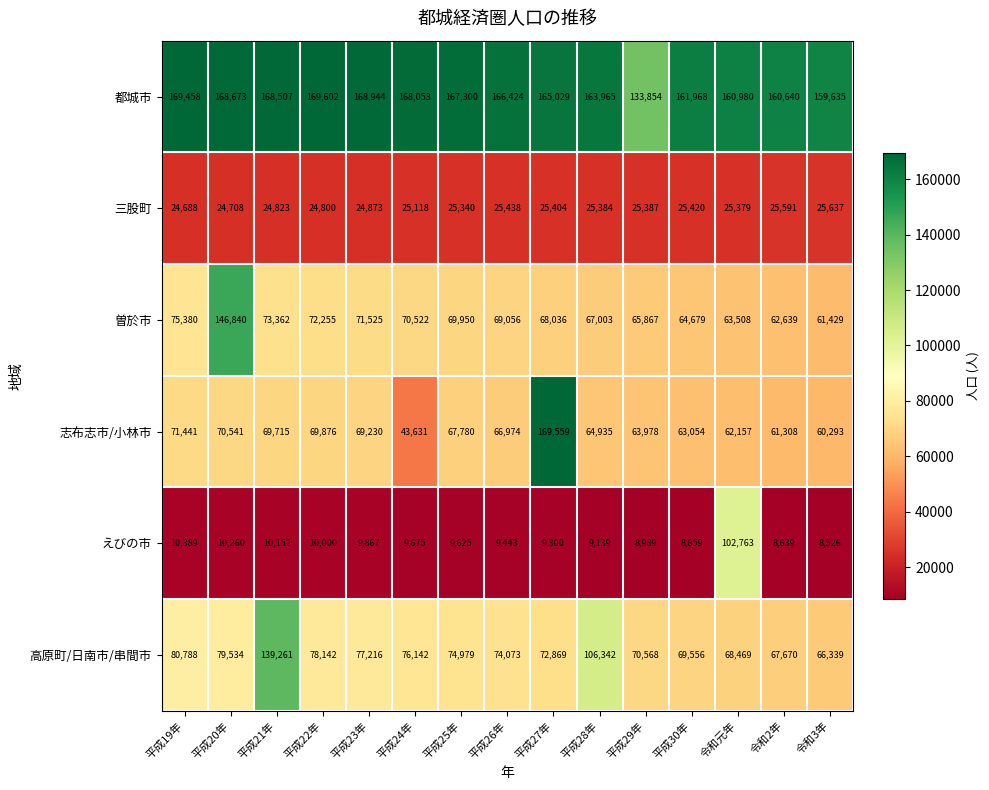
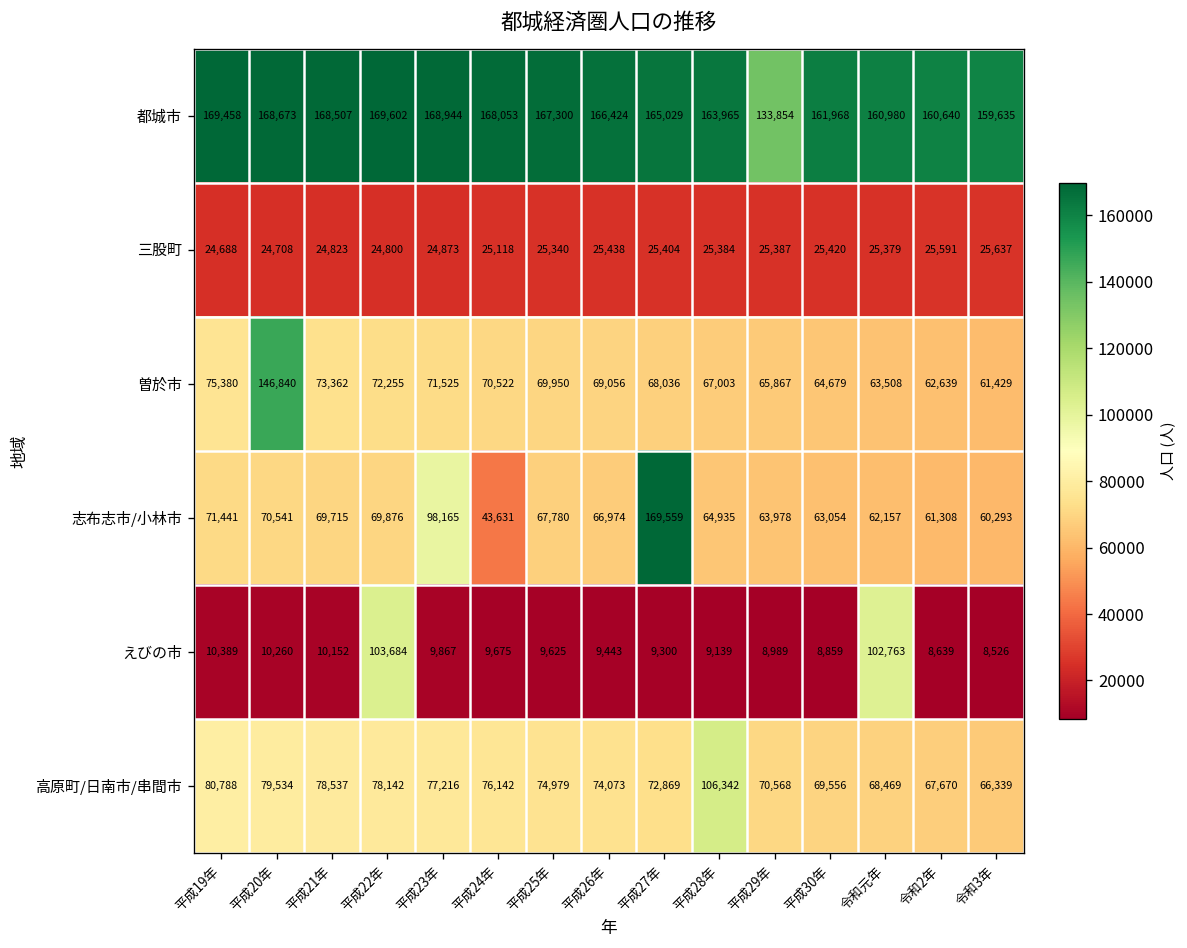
  {
    "都城市": {
      "平成19年": "169,458",
      "平成20年": "168,673",
      "平成21年": "168,507",
      "平成22年": "169,602",
      "平成23年": "168,944",
      "平成24年": "168,053",
      "平成25年": "167,300",
      "平成26年": "166,424",
      "平成27年": "165,029",
      "平成28年": "163,965",
      "平成29年": "133,854",
      "平成30年": "161,968",
      "令和元年": "160,980",
      "令和2年": "160,640",
      "令和3年": "159,635"
    },
    "三股町": {
      "平成19年": "24,688",
      "平成20年": "24,708",
      "平成21年": "24,823",
      "平成22年": "24,800",
      "平成23年": "24,873",
      "平成24年": "25,118",
      "平成25年": "25,340",
      "平成26年": "25,438",
      "平成27年": "25,404",
      "平成28年": "25,384",
      "平成29年": "25,387",
      "平成30年": "25,420",
      "令和元年": "25,379",
      "令和2年": "25,591",
      "令和3年": "25,637"
    },
    "曽於市": {
      "平成19年": "75,380",
      "平成20年": "146,840",
      "平成21年": "73,362",
      "平成22年": "72,255",
      "平成23年": "71,525",
      "平成24年": "70,522",
      "平成25年": "69,950",
      "平成26年": "69,056",
      "平成27年": "68,036",
      "平成28年": "67,003",
      "平成29年": "65,867",
      "平成30年": "64,679",
      "令和元年": "63,508",
      "令和2年": "62,639",
      "令和3年": "61,429"
    },
    "志布志市/小林市": {
      "平成19年": "71,441",
      "平成20年": "70,541",
      "平成21年": "69,715",
      "平成22年": "69,876",
-     "平成23年": "69,230",
+     "平成23年": "98,165",
      "平成24年": "43,631",
      "平成25年": "67,780",
      "平成26年": "66,974",
      "平成27年": "169,559",
      "平成28年": "64,935",
      "平成29年": "63,978",
      "平成30年": "63,054",
      "令和元年": "62,157",
      "令和2年": "61,308",
      "令和3年": "60,293"
    },
    "えびの市": {
      "平成19年": "10,389",
      "平成20年": "10,260",
      "平成21年": "10,152",
-     "平成22年": "10,000",
+     "平成22年": "103,684",
      "平成23年": "9,867",
      "平成24年": "9,675",
      "平成25年": "9,625",
      "平成26年": "9,443",
      "平成27年": "9,300",
      "平成28年": "9,139",
      "平成29年": "8,989",
      "平成30年": "8,859",
      "令和元年": "102,763",
      "令和2年": "8,639",
      "令和3年": "8,526"
    },
    "高原町/日南市/串間市": {
      "平成19年": "80,788",
      "平成20年": "79,534",
-     "平成21年": "139,261",
+     "平成21年": "78,537",
      "平成22年": "78,142",
      "平成23年": "77,216",
      "平成24年": "76,142",
      "平成25年": "74,979",
      "平成26年": "74,073",
      "平成27年": "72,869",
      "平成28年": "106,342",
      "平成29年": "70,568",
      "平成30年": "69,556",
      "令和元年": "68,469",
      "令和2年": "67,670",
      "令和3年": "66,339"
    }
  }
